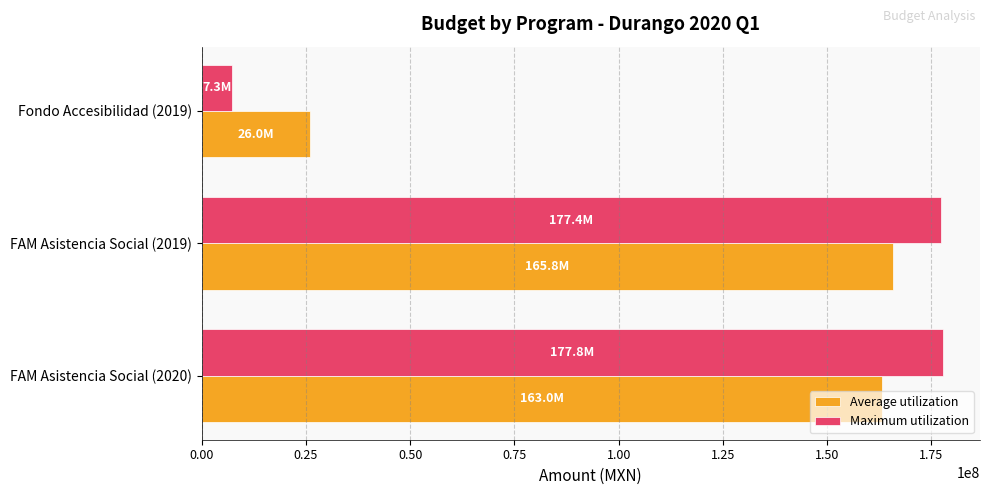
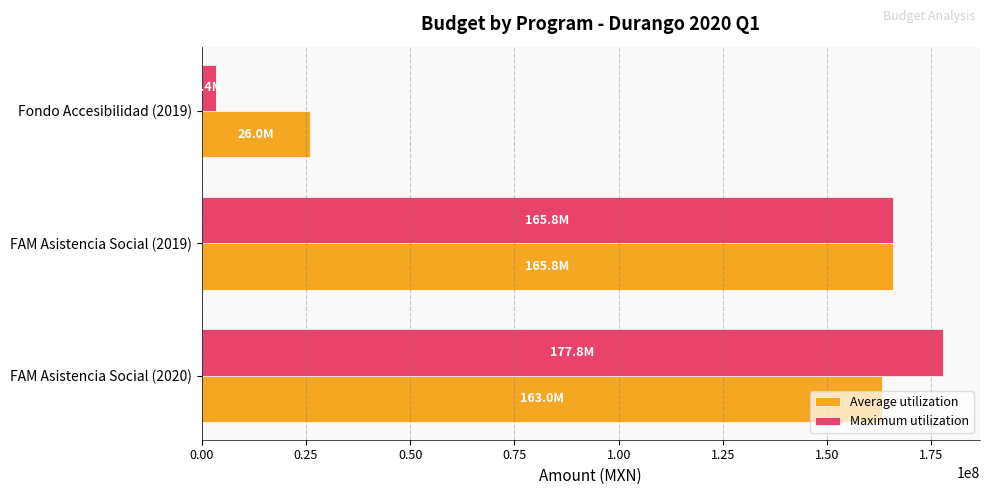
  {
    "Average utilization": {
      "Fondo Accesibilidad (2019)": "26.0M",
      "FAM Asistencia Social (2019)": "165.8M"
    },
    "Maximum utilization": {
-     "Fondo Accesibilidad (2019)": "7000000",
-     "FAM Asistencia Social (2019)": "177.4M",
+     "Fondo Accesibilidad (2019)": "3000000",
+     "FAM Asistencia Social (2019)": "165.8M",
      "FAM Asistencia Social (2020)": "177.8M"
    }
  }
